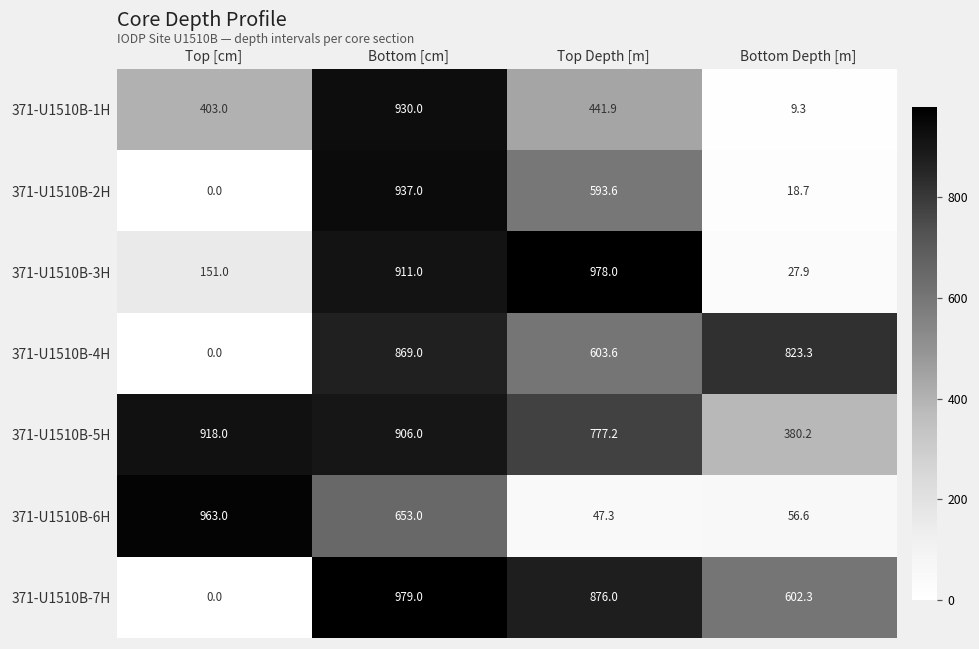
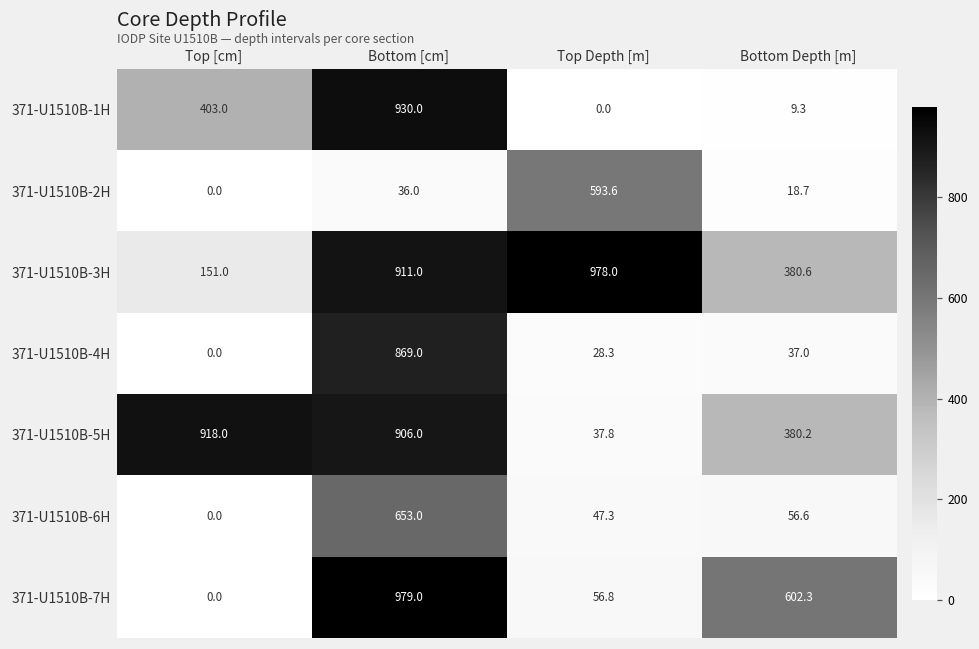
  {
    "371-U1510B-1H": {
      "Top [cm]": 403.0,
      "Bottom [cm]": 930.0,
-     "Top Depth [m]": 441.9,
+     "Top Depth [m]": 0.0,
      "Bottom Depth [m]": 9.3
    },
    "371-U1510B-2H": {
      "Top [cm]": 0.0,
-     "Bottom [cm]": 937.0,
+     "Bottom [cm]": 36.0,
      "Top Depth [m]": 593.6,
      "Bottom Depth [m]": 18.7
    },
    "371-U1510B-3H": {
      "Top [cm]": 151.0,
      "Bottom [cm]": 911.0,
      "Top Depth [m]": 978.0,
-     "Bottom Depth [m]": 27.9
+     "Bottom Depth [m]": 380.6
    },
    "371-U1510B-4H": {
      "Top [cm]": 0.0,
      "Bottom [cm]": 869.0,
-     "Top Depth [m]": 603.6,
-     "Bottom Depth [m]": 823.3
+     "Top Depth [m]": 28.3,
+     "Bottom Depth [m]": 37.0
    },
    "371-U1510B-5H": {
      "Top [cm]": 918.0,
      "Bottom [cm]": 906.0,
-     "Top Depth [m]": 777.2,
+     "Top Depth [m]": 37.8,
      "Bottom Depth [m]": 380.2
    },
    "371-U1510B-6H": {
-     "Top [cm]": 963.0,
+     "Top [cm]": 0.0,
      "Bottom [cm]": 653.0,
      "Top Depth [m]": 47.3,
      "Bottom Depth [m]": 56.6
    },
    "371-U1510B-7H": {
      "Top [cm]": 0.0,
      "Bottom [cm]": 979.0,
-     "Top Depth [m]": 876.0,
+     "Top Depth [m]": 56.8,
      "Bottom Depth [m]": 602.3
    }
  }
